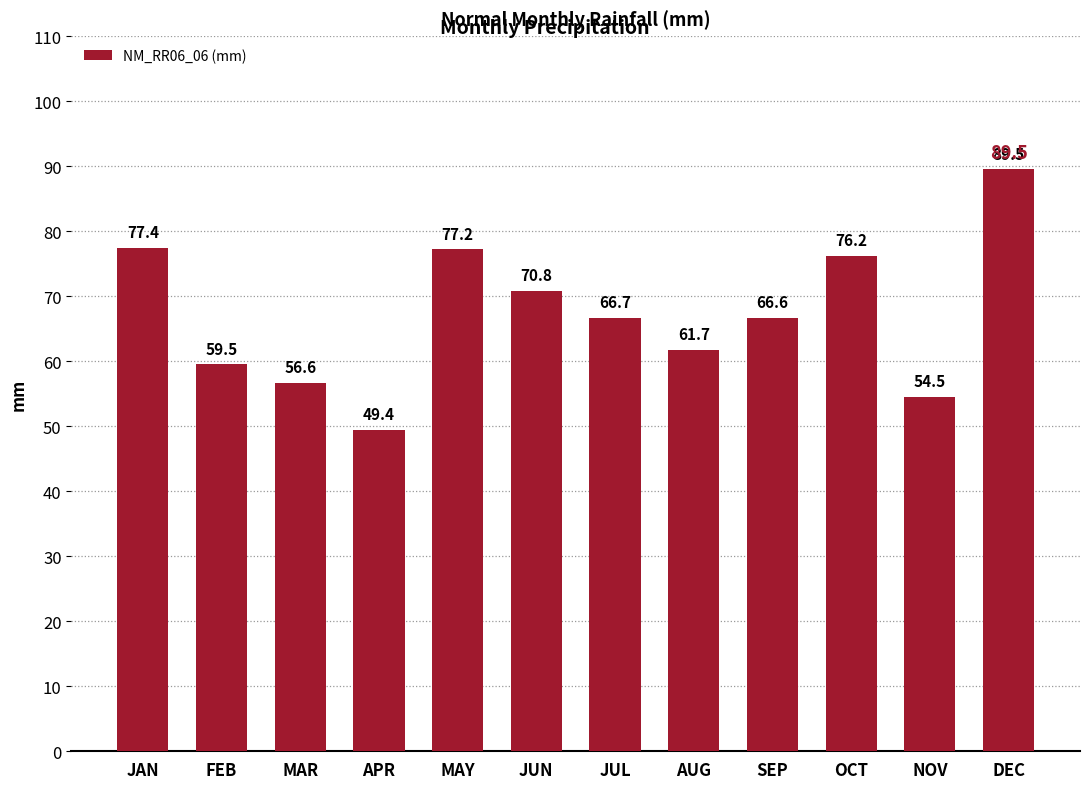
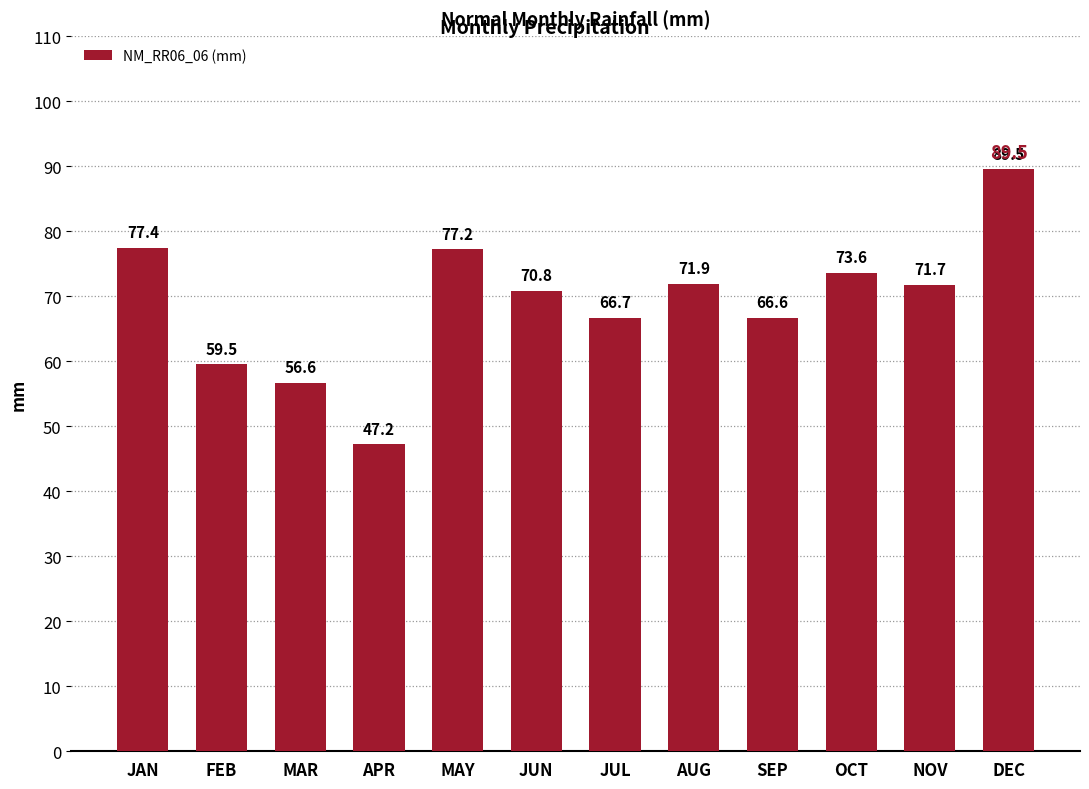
  {
    "JAN": 77.4,
    "FEB": 59.5,
    "MAR": 56.6,
-   "APR": 49.4,
+   "APR": 47.2,
    "MAY": 77.2,
    "JUN": 70.8,
    "JUL": 66.7,
-   "AUG": 61.7,
+   "AUG": 71.9,
    "SEP": 66.6,
-   "OCT": 76.2,
-   "NOV": 54.5
+   "OCT": 73.6,
+   "NOV": 71.7
  }
